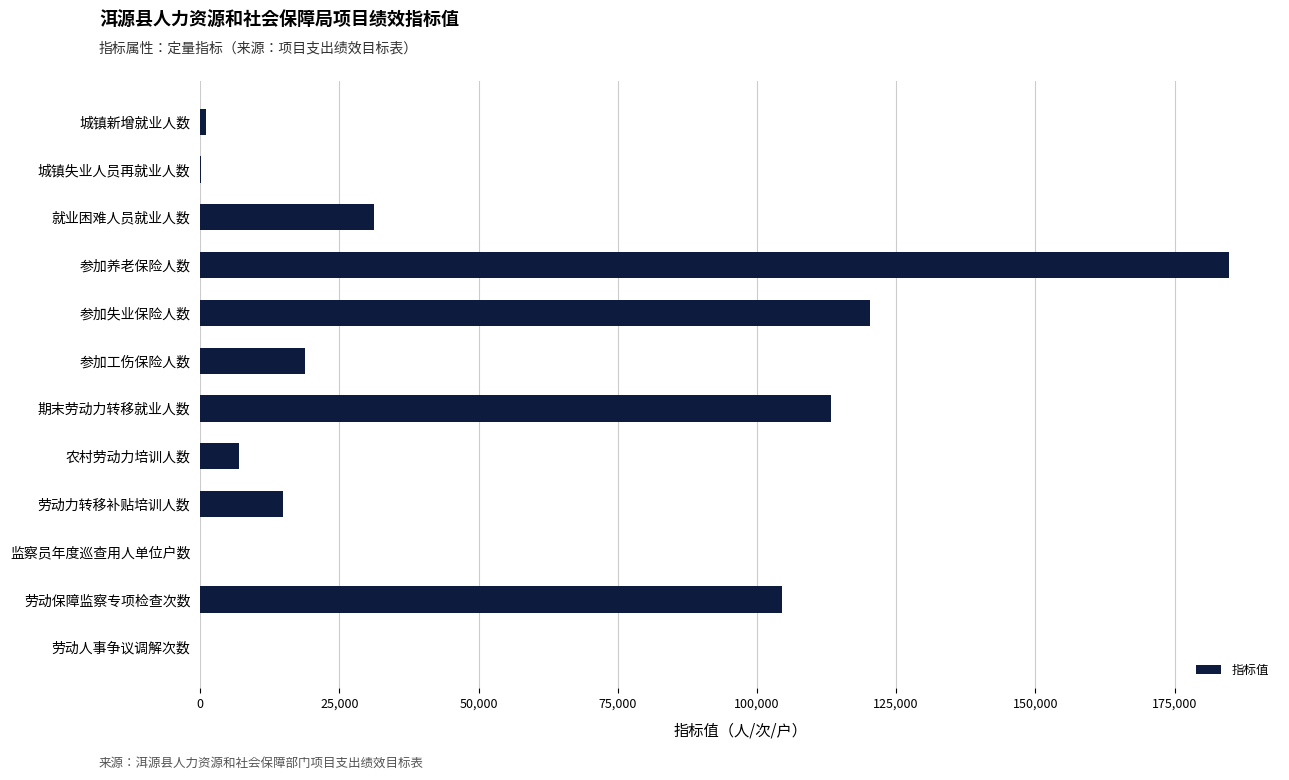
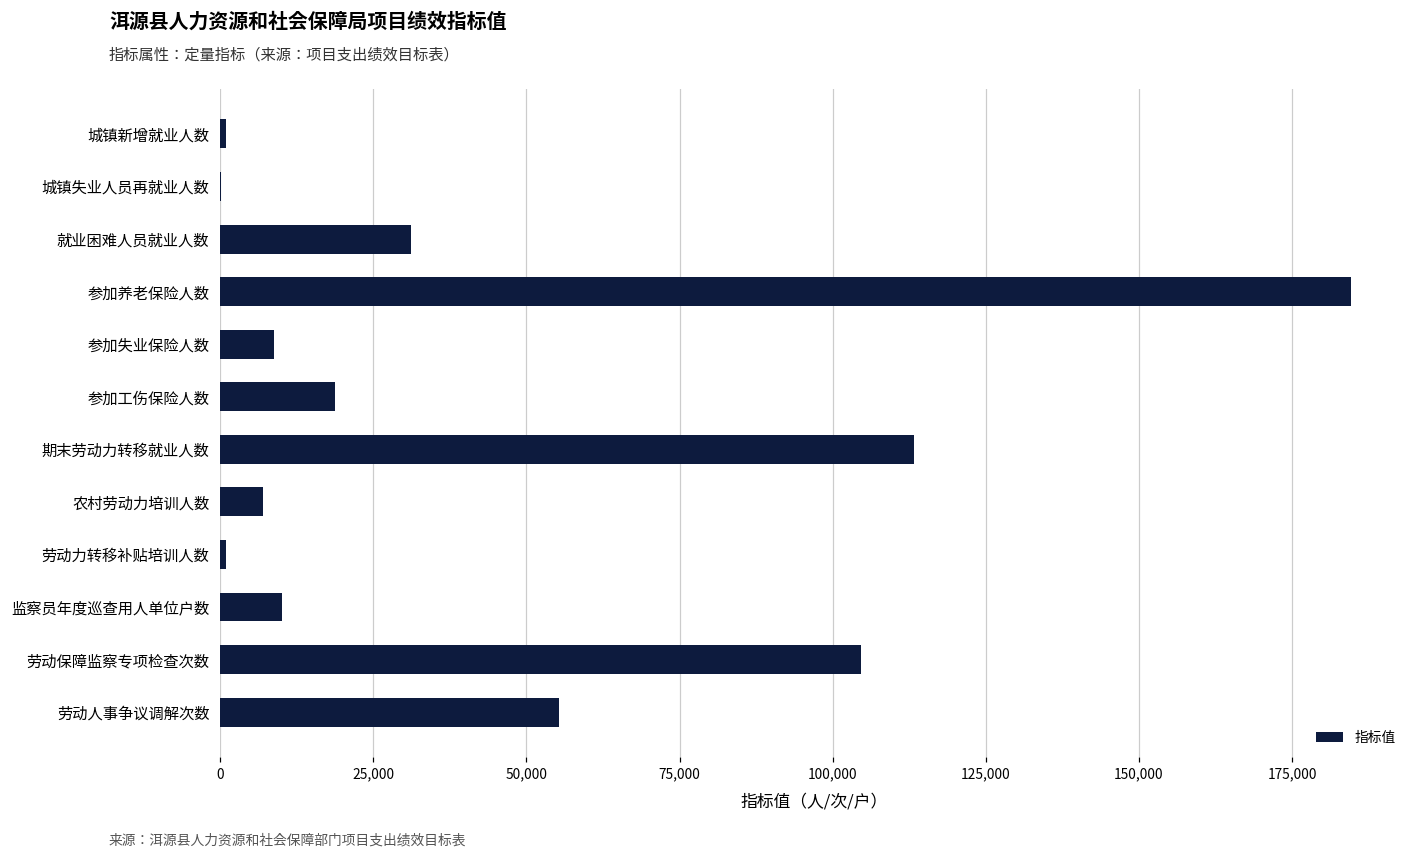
  {
    "城镇新增就业人数": "1,000",
    "就业困难人员就业人数": "31,000",
    "参加养老保险人数": "185,000",
-   "参加失业保险人数": "120,000",
+   "参加失业保险人数": "9,000",
    "参加工伤保险人数": "19,000",
    "期末劳动力转移就业人数": "113,000",
    "农村劳动力培训人数": "7,000",
-   "劳动力转移补贴培训人数": "15,000",
-   "监察员年度巡查用人单位户数": "0",
+   "劳动力转移补贴培训人数": "1,000",
+   "监察员年度巡查用人单位户数": "10,000",
    "劳动保障监察专项检查次数": "105,000",
-   "劳动人事争议调解次数": "0"
+   "劳动人事争议调解次数": "55,000"
  }
